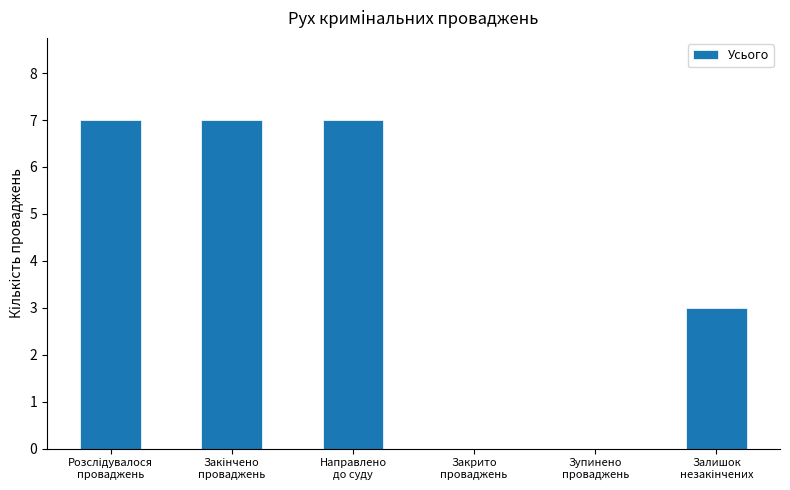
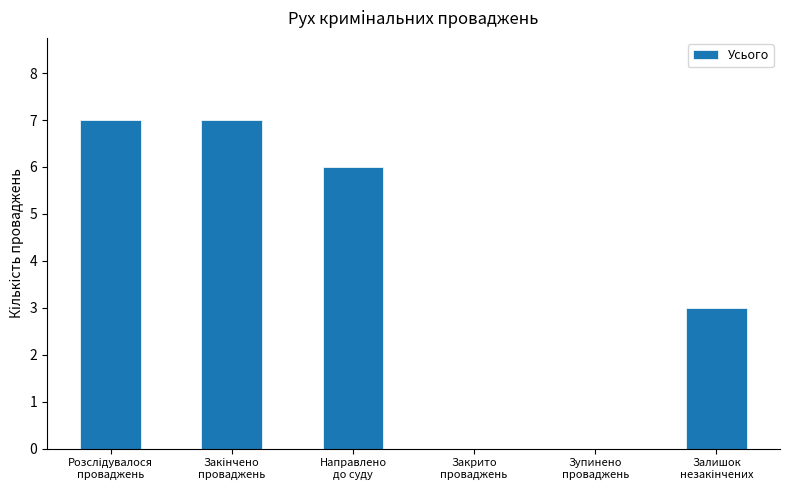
  {
    "Розслідувалося проваджень": 7,
    "Закінчено проваджень": 7,
-   "Направлено до суду": 7,
+   "Направлено до суду": 6,
    "Закрито проваджень": 0,
    "Зупинено проваджень": 0,
    "Залишок незакінчених": 3
  }
